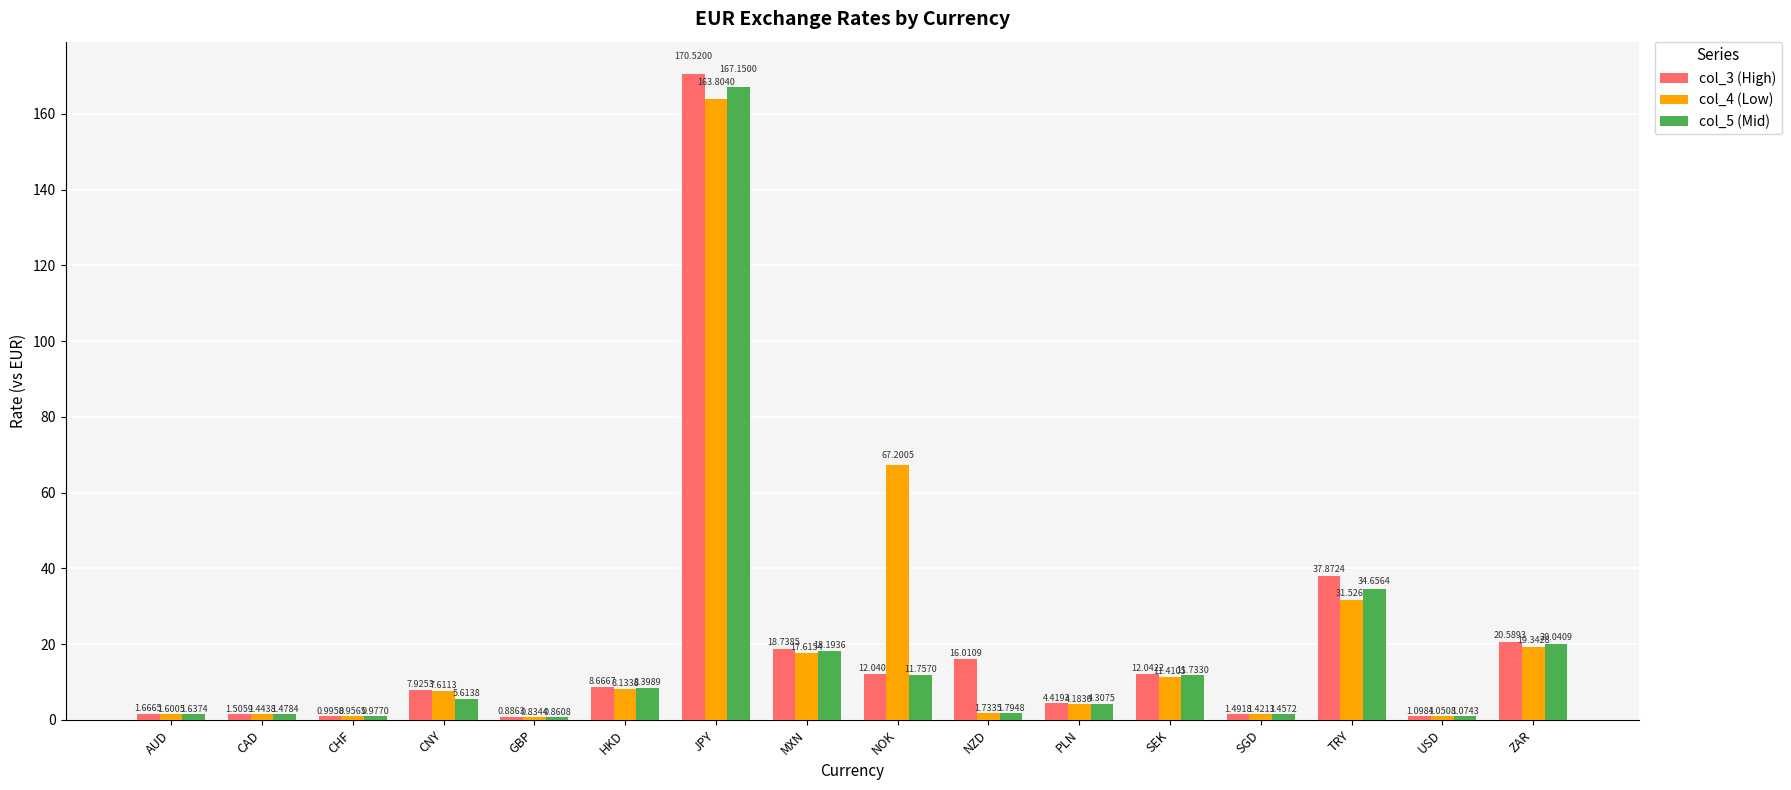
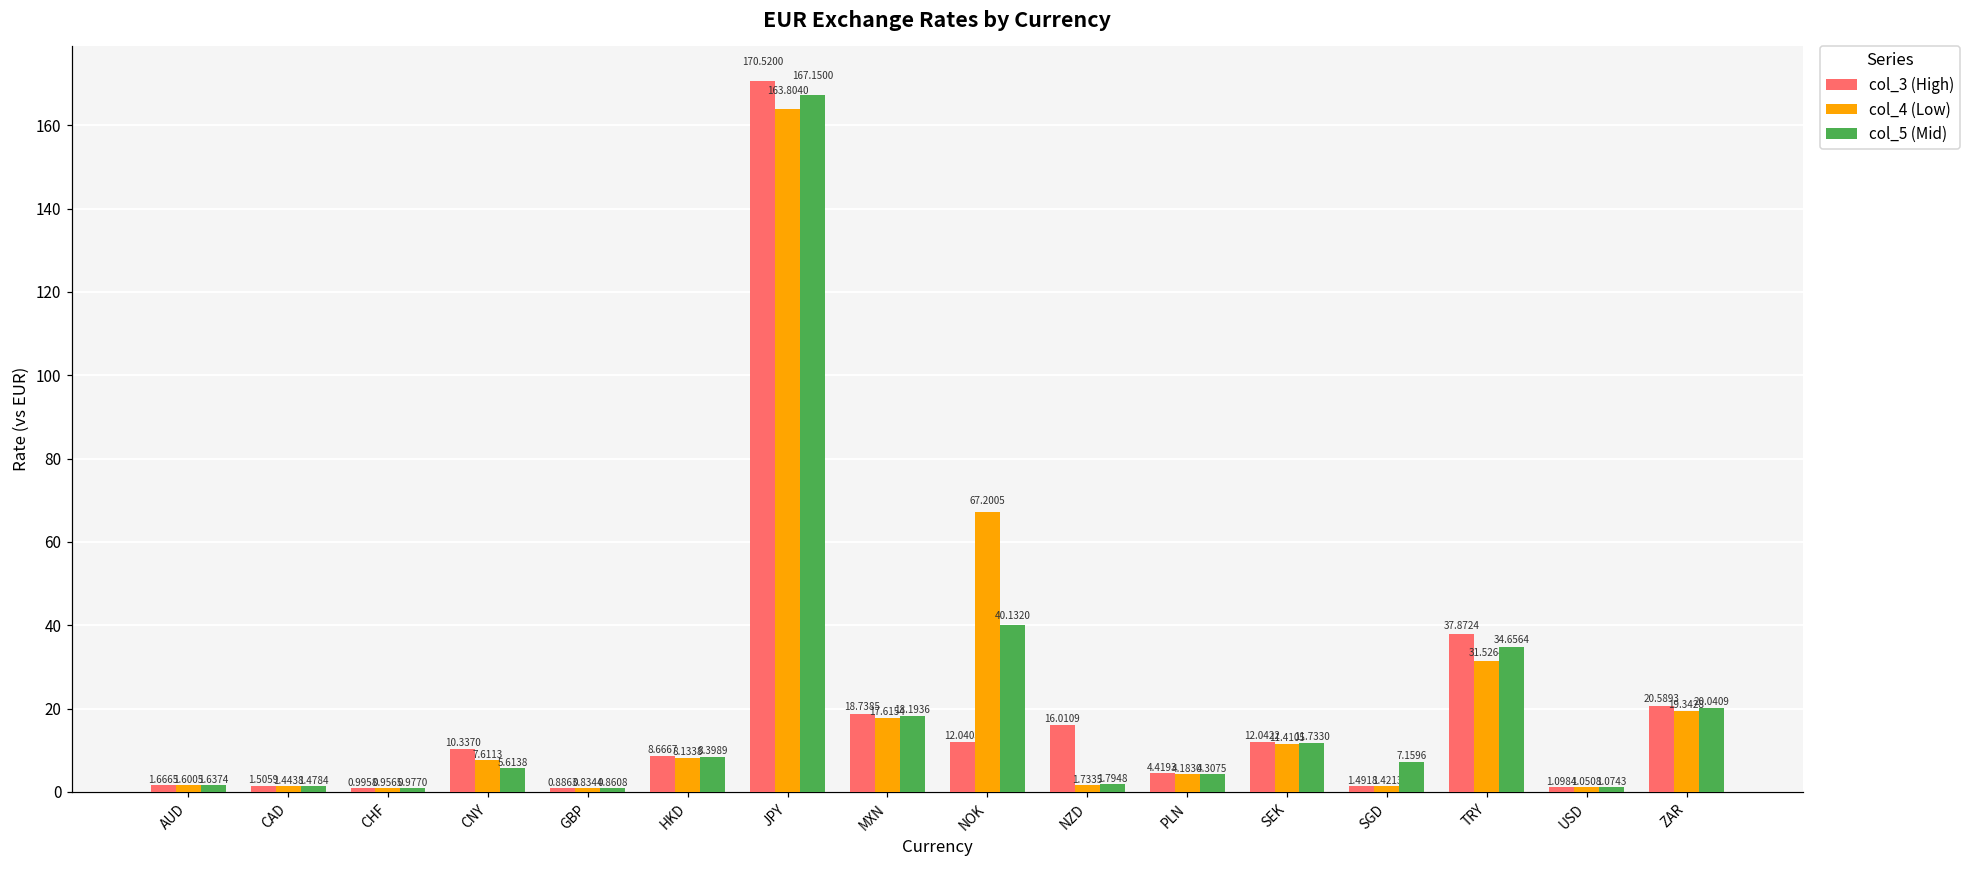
  {
    "col_3 (High)": {
-     "CNY": 7.9253,
+     "CNY": 10.3370,
      "HKD": 8.6667,
      "JPY": 170.5200,
      "NOK": 12.0403,
      "NZD": 16.0109,
      "TRY": 37.8724,
      "ZAR": 20.5893
    },
    "col_4 (Low)": {
      "CNY": 7.6113,
      "JPY": 163.8040,
      "NOK": 67.2005,
      "TRY": 31.5264
    },
    "col_5 (Mid)": {
      "CNY": 5.6138,
      "JPY": 167.1500,
-     "NOK": 11.7570,
-     "SGD": 1.4572,
+     "NOK": 40.1320,
+     "SGD": 7.1596,
      "TRY": 34.6564
    }
  }
